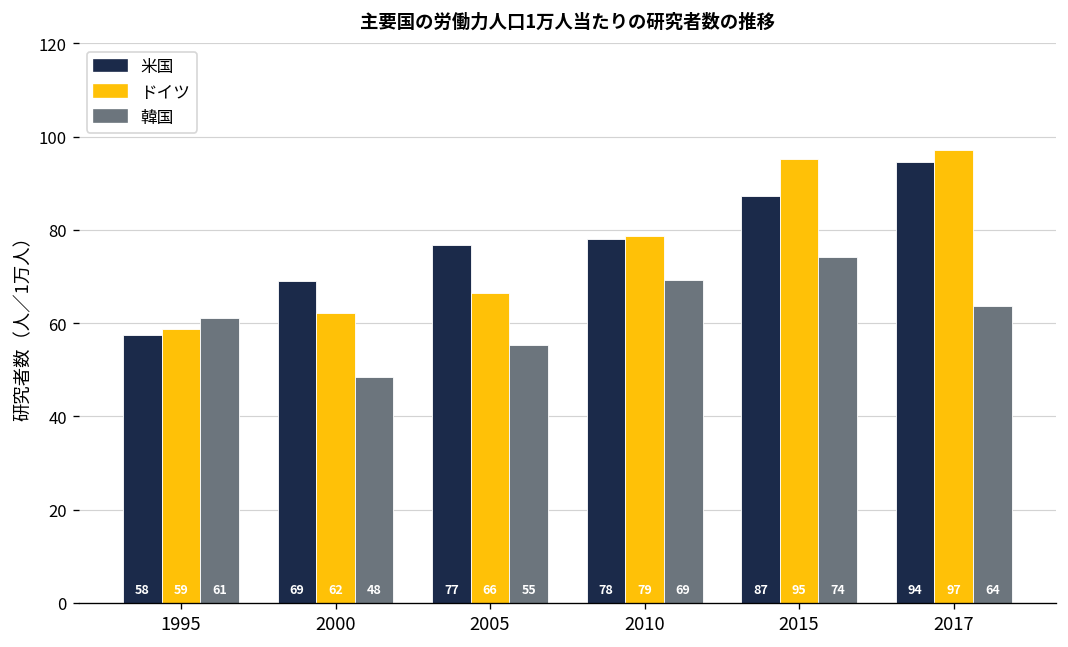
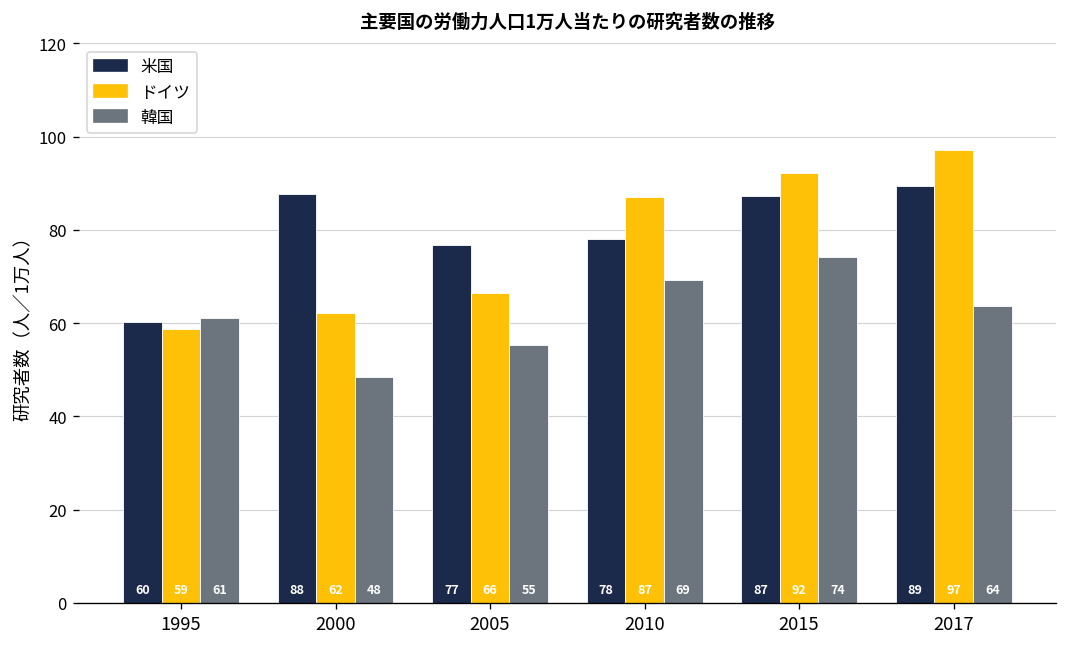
  {
    "米国": {
-     "1995": 58,
-     "2000": 69,
+     "1995": 60,
+     "2000": 88,
      "2005": 77,
      "2010": 78,
      "2015": 87,
-     "2017": 94
+     "2017": 89
    },
    "ドイツ": {
      "1995": 59,
      "2000": 62,
      "2005": 66,
-     "2010": 79,
-     "2015": 95,
+     "2010": 87,
+     "2015": 92,
      "2017": 97
    },
    "韓国": {
      "1995": 61,
      "2000": 48,
      "2005": 55,
      "2010": 69,
      "2015": 74,
      "2017": 64
    }
  }
